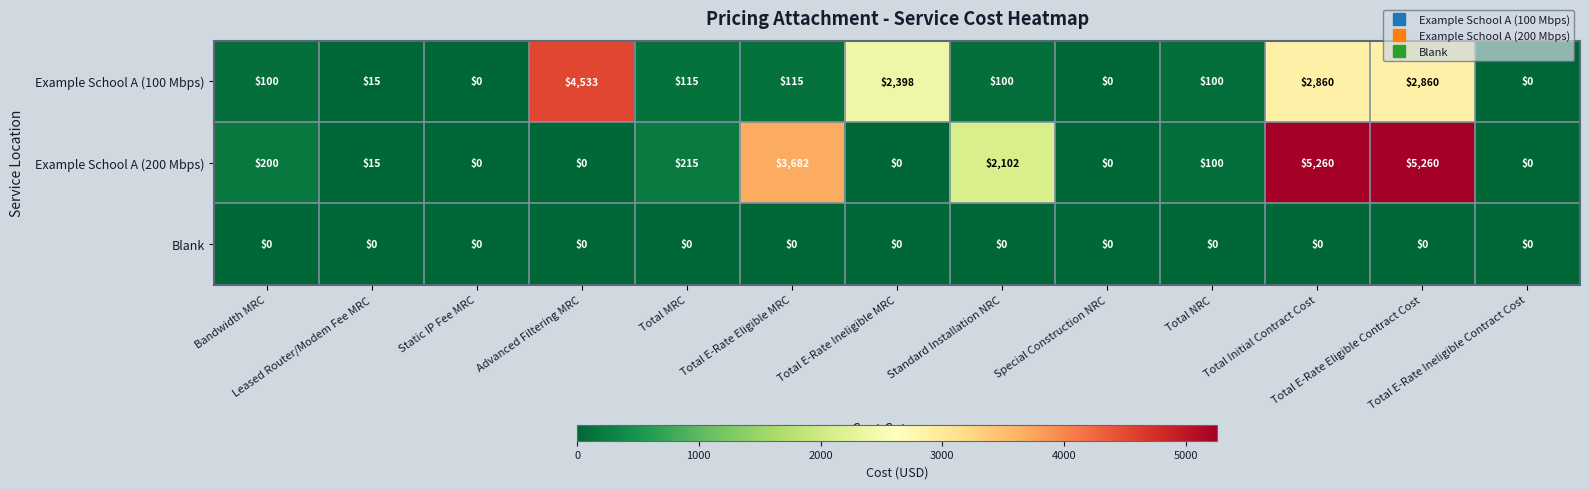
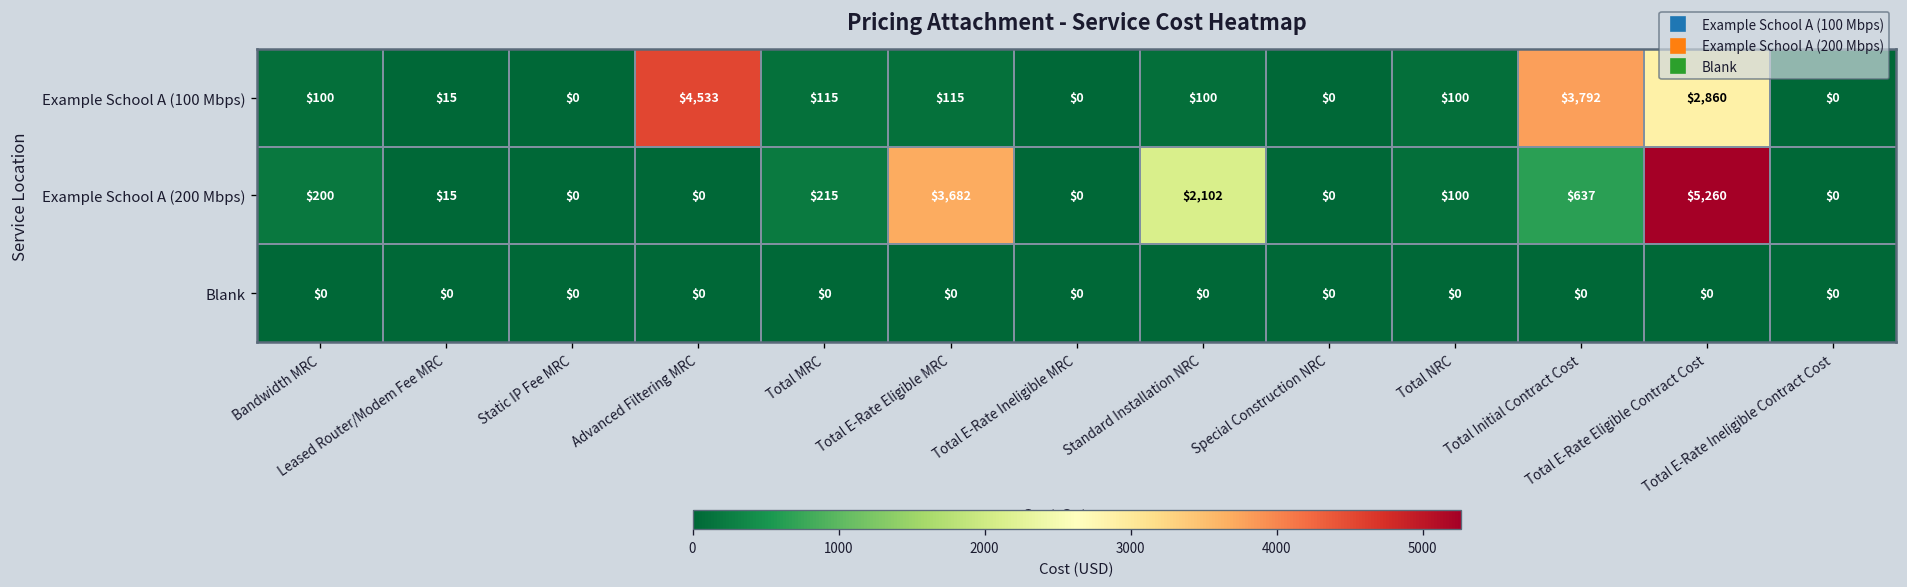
  {
    "Example School A (100 Mbps)": {
      "Bandwidth MRC": "$100",
      "Leased Router/Modem Fee MRC": "$15",
      "Static IP Fee MRC": "$0",
      "Advanced Filtering MRC": "$4,533",
      "Total MRC": "$115",
      "Total E-Rate Eligible MRC": "$115",
-     "Total E-Rate Ineligible MRC": "$2,398",
+     "Total E-Rate Ineligible MRC": "$0",
      "Standard Installation NRC": "$100",
      "Special Construction NRC": "$0",
      "Total NRC": "$100",
-     "Total Initial Contract Cost": "$2,860",
+     "Total Initial Contract Cost": "$3,792",
      "Total E-Rate Eligible Contract Cost": "$2,860",
      "Total E-Rate Ineligible Contract Cost": "$0"
    },
    "Example School A (200 Mbps)": {
      "Bandwidth MRC": "$200",
      "Leased Router/Modem Fee MRC": "$15",
      "Static IP Fee MRC": "$0",
      "Advanced Filtering MRC": "$0",
      "Total MRC": "$215",
      "Total E-Rate Eligible MRC": "$3,682",
      "Total E-Rate Ineligible MRC": "$0",
      "Standard Installation NRC": "$2,102",
      "Special Construction NRC": "$0",
      "Total NRC": "$100",
-     "Total Initial Contract Cost": "$5,260",
+     "Total Initial Contract Cost": "$637",
      "Total E-Rate Eligible Contract Cost": "$5,260",
      "Total E-Rate Ineligible Contract Cost": "$0"
    },
    "Blank": {
      "Bandwidth MRC": "$0",
      "Leased Router/Modem Fee MRC": "$0",
      "Static IP Fee MRC": "$0",
      "Advanced Filtering MRC": "$0",
      "Total MRC": "$0",
      "Total E-Rate Eligible MRC": "$0",
      "Total E-Rate Ineligible MRC": "$0",
      "Standard Installation NRC": "$0",
      "Special Construction NRC": "$0",
      "Total NRC": "$0",
      "Total Initial Contract Cost": "$0",
      "Total E-Rate Eligible Contract Cost": "$0",
      "Total E-Rate Ineligible Contract Cost": "$0"
    }
  }
